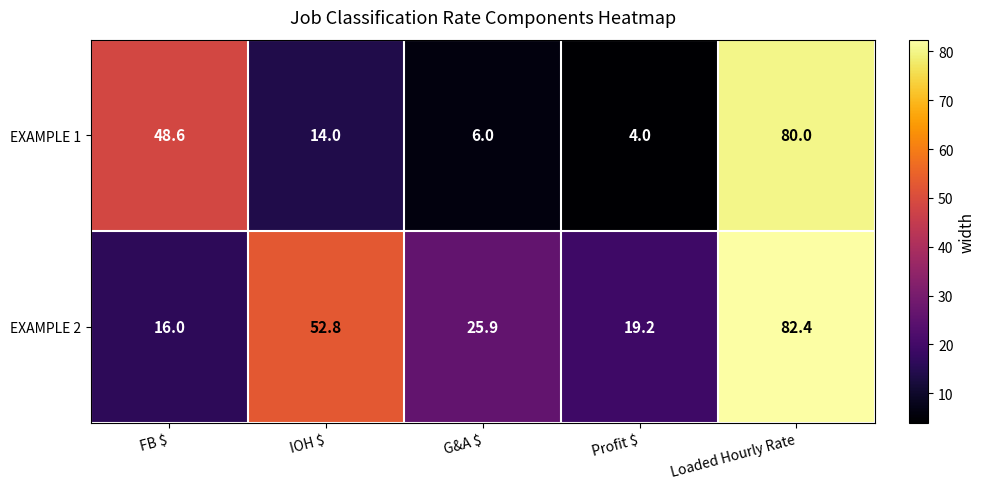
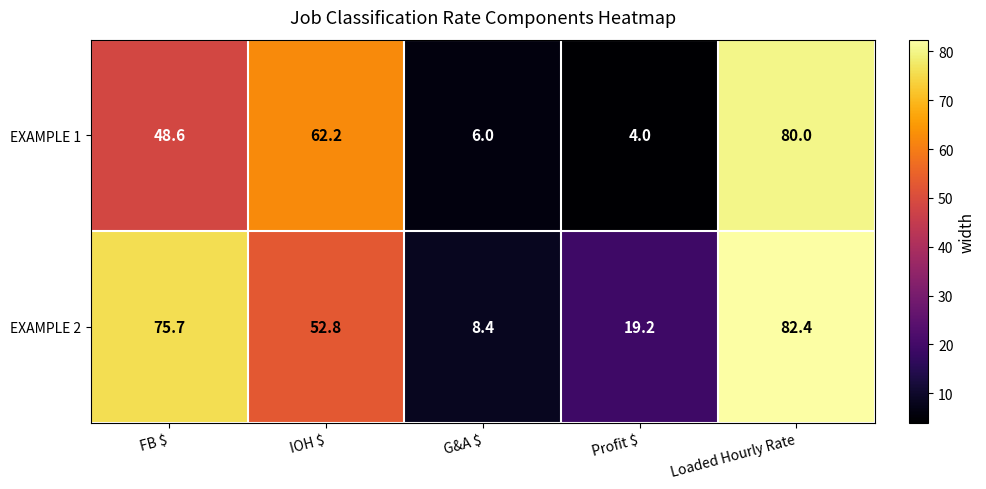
  {
    "EXAMPLE 1": {
      "FB $": 48.6,
-     "IOH $": 14.0,
+     "IOH $": 62.2,
      "G&A $": 6.0,
      "Profit $": 4.0,
      "Loaded Hourly Rate": 80.0
    },
    "EXAMPLE 2": {
-     "FB $": 16.0,
+     "FB $": 75.7,
      "IOH $": 52.8,
-     "G&A $": 25.9,
+     "G&A $": 8.4,
      "Profit $": 19.2,
      "Loaded Hourly Rate": 82.4
    }
  }
